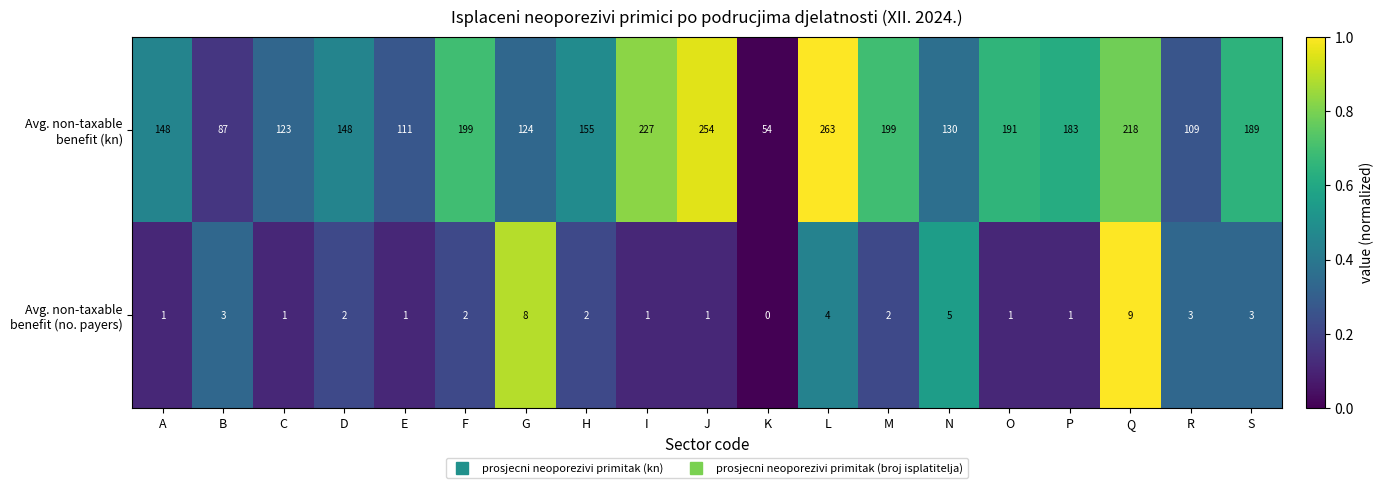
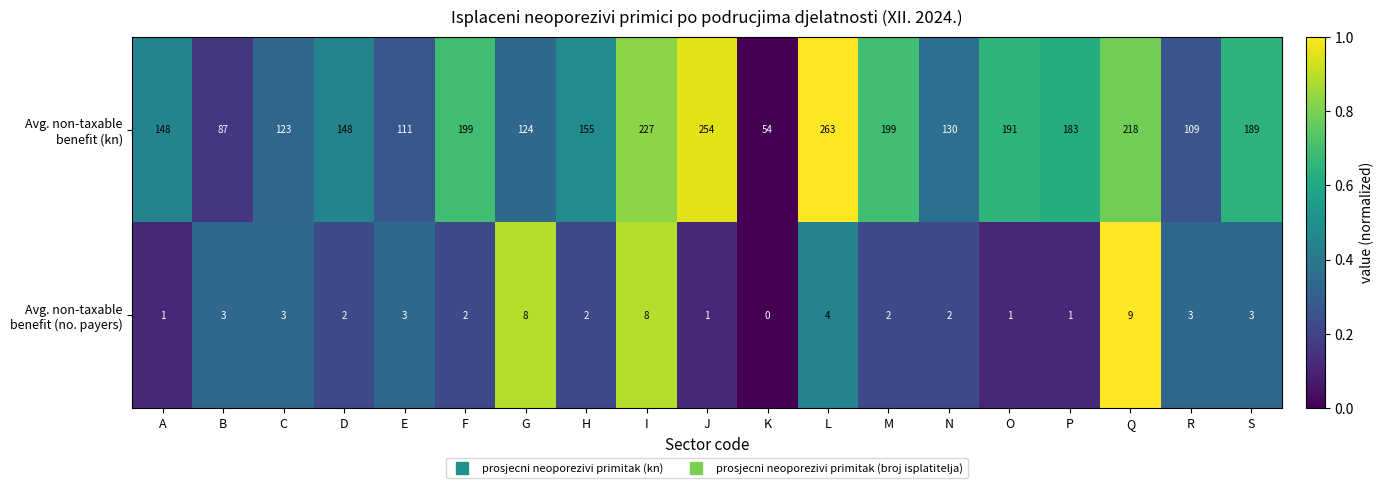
  {
    "Avg. non-taxable benefit (kn)": {
      "A": 148,
      "B": 87,
      "C": 123,
      "D": 148,
      "E": 111,
      "F": 199,
      "G": 124,
      "H": 155,
      "I": 227,
      "J": 254,
      "K": 54,
      "L": 263,
      "M": 199,
      "N": 130,
      "O": 191,
      "P": 183,
      "Q": 218,
      "R": 109,
      "S": 189
    },
    "Avg. non-taxable benefit (no. payers)": {
      "A": 1,
      "B": 3,
-     "C": 1,
+     "C": 3,
      "D": 2,
-     "E": 1,
+     "E": 3,
      "F": 2,
      "G": 8,
      "H": 2,
-     "I": 1,
+     "I": 8,
      "J": 1,
      "K": 0,
      "L": 4,
      "M": 2,
-     "N": 5,
+     "N": 2,
      "O": 1,
      "P": 1,
      "Q": 9,
      "R": 3,
      "S": 3
    }
  }
